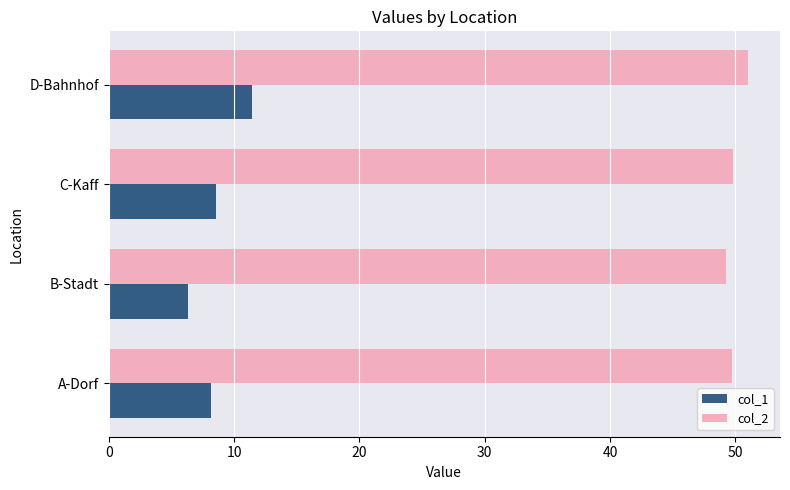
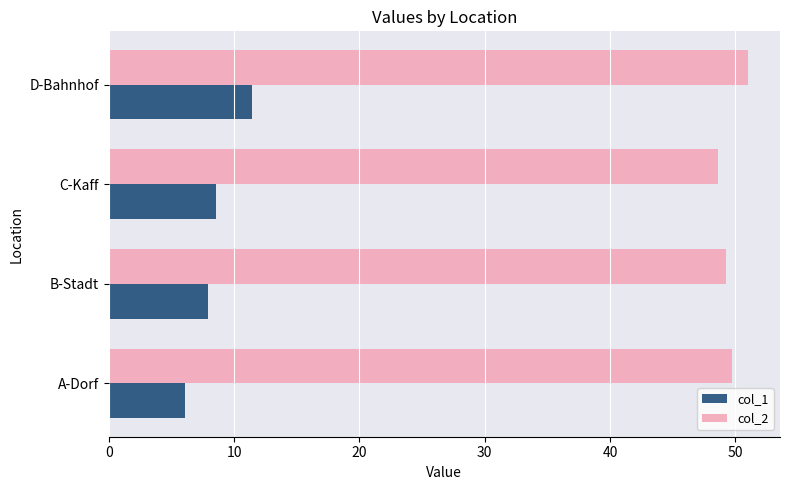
  {
    "col_1": {
      "D-Bahnhof": 11.4,
      "C-Kaff": 8.6,
-     "B-Stadt": 6.3,
-     "A-Dorf": 8.1
+     "B-Stadt": 8.0,
+     "A-Dorf": 6.1
    },
    "col_2": {
      "D-Bahnhof": 51.0,
-     "C-Kaff": 49.8,
+     "C-Kaff": 48.6,
      "B-Stadt": 49.2,
      "A-Dorf": 49.8
    }
  }
